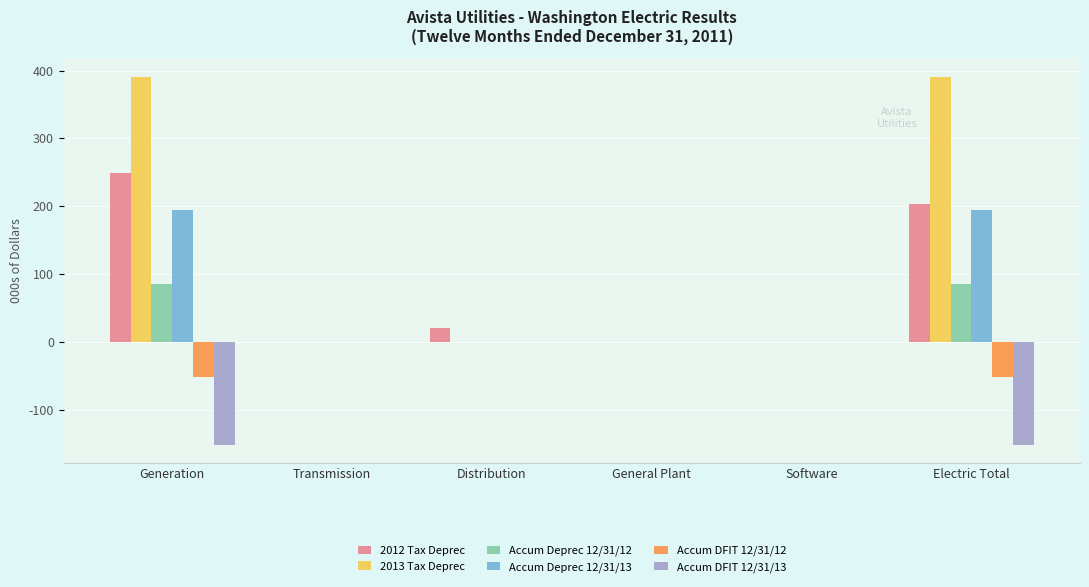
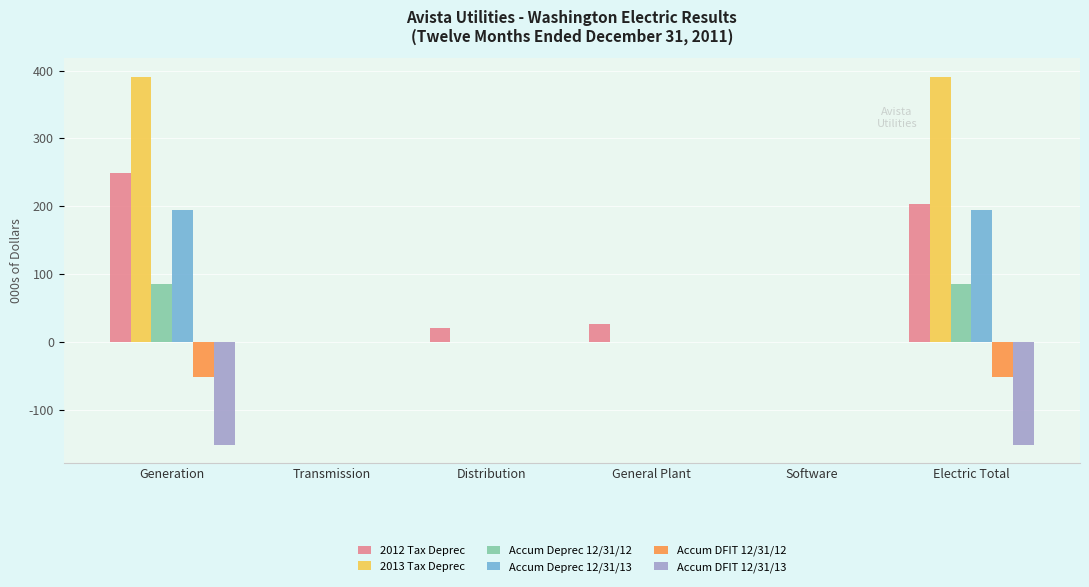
  {
    "2012 Tax Deprec": {
      "Generation": 250,
      "Transmission": 0,
      "Distribution": 20,
-     "General Plant": 0,
+     "General Plant": 30,
      "Software": 0,
      "Electric Total": 200
    },
    "Accum Deprec 12/31/12": {
      "Generation": 90,
      "Transmission": 0,
      "Distribution": 0,
      "General Plant": 0,
      "Software": 0,
      "Electric Total": 90
    }
  }
